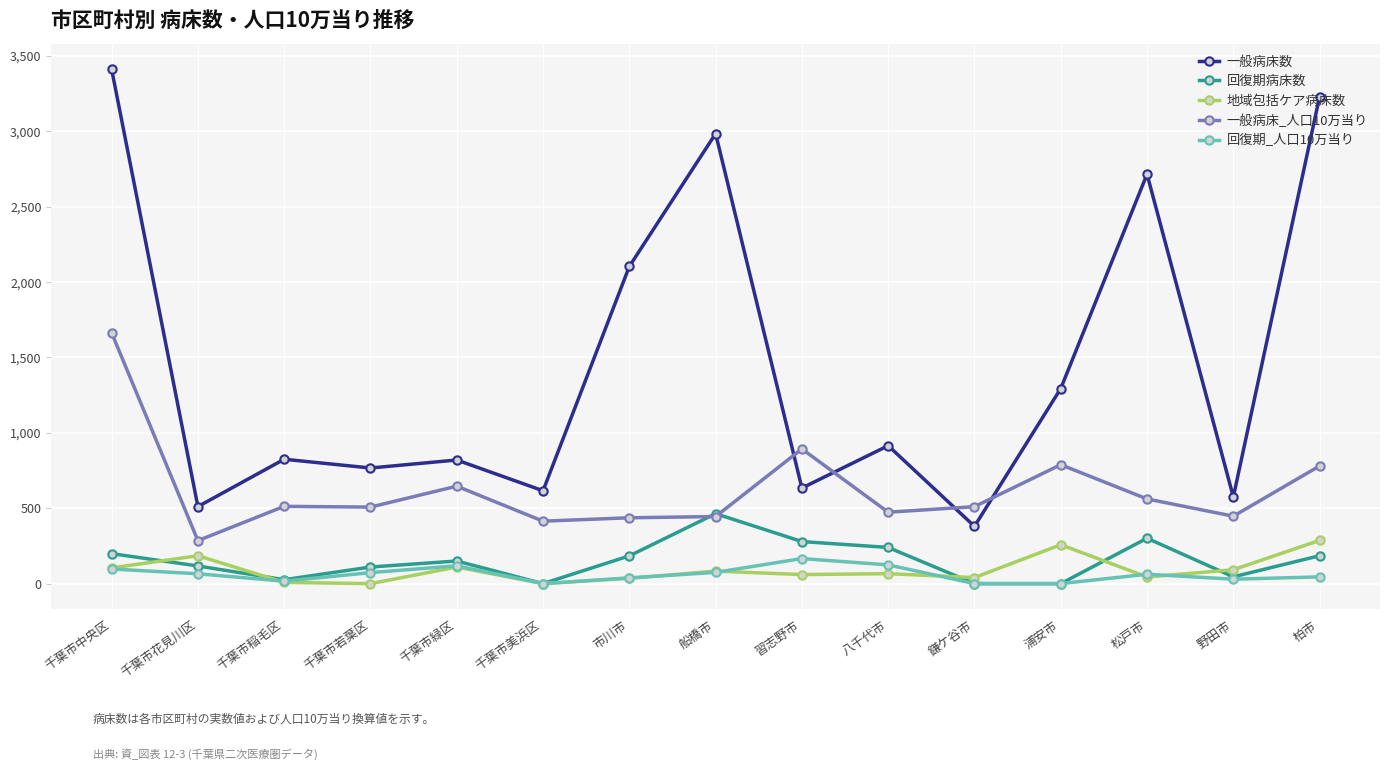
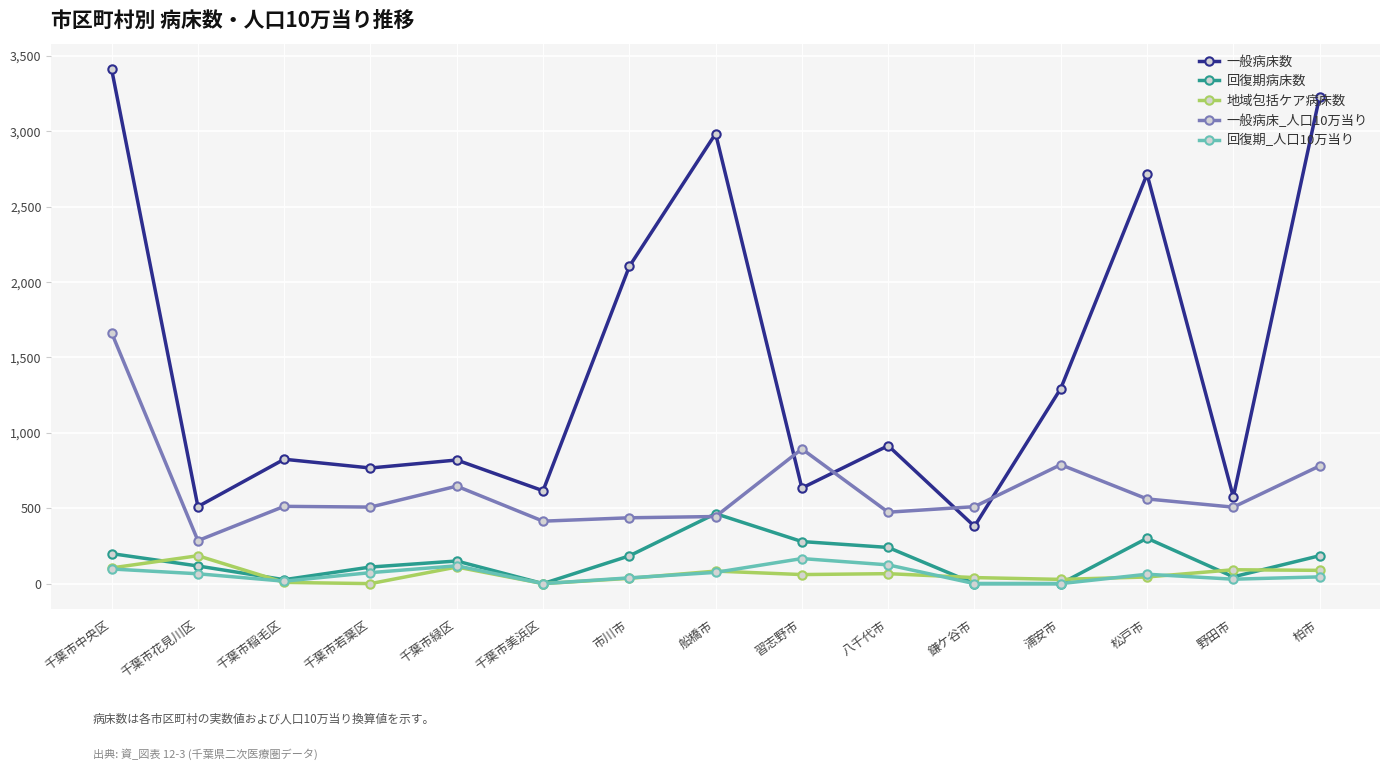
  {
    "一般病床数": {
      "千葉市中央区": "3,410",
      "千葉市花見川区": "510",
      "千葉市稲毛区": "830",
      "千葉市若葉区": "770",
      "千葉市緑区": "820",
      "千葉市美浜区": "620",
      "市川市": "2,100",
      "船橋市": "2,990",
      "習志野市": "630",
      "八千代市": "920",
      "鎌ケ谷市": "380",
      "浦安市": "1,290",
      "松戸市": "2,720",
      "野田市": "580",
      "柏市": "3,230"
    },
    "回復期病床数": {
      "千葉市中央区": "200",
      "千葉市花見川区": "120",
      "千葉市若葉区": "110",
      "千葉市緑区": "150",
      "市川市": "180",
      "船橋市": "460",
      "習志野市": "280",
      "八千代市": "240",
      "松戸市": "300",
      "柏市": "190"
    },
    "地域包括ケア病床数": {
      "千葉市花見川区": "190",
      "千葉市若葉区": "0",
      "習志野市": "60",
      "八千代市": "70",
      "鎌ケ谷市": "40",
-     "浦安市": "260",
+     "浦安市": "30",
      "松戸市": "40",
      "野田市": "90",
-     "柏市": "290"
+     "柏市": "90"
    },
    "一般病床_人口10万当り": {
      "千葉市中央区": "1,660",
      "千葉市花見川区": "290",
      "千葉市稲毛区": "510",
      "千葉市若葉区": "510",
      "千葉市緑区": "650",
      "千葉市美浜区": "410",
      "市川市": "440",
      "船橋市": "450",
      "習志野市": "890",
      "八千代市": "470",
      "鎌ケ谷市": "510",
      "浦安市": "790",
      "松戸市": "560",
-     "野田市": "450",
+     "野田市": "510",
      "柏市": "780"
    },
    "回復期_人口10万当り": {
      "千葉市花見川区": "70",
      "千葉市若葉区": "70",
      "習志野市": "170",
      "八千代市": "120",
      "松戸市": "60",
      "柏市": "40"
    }
  }
